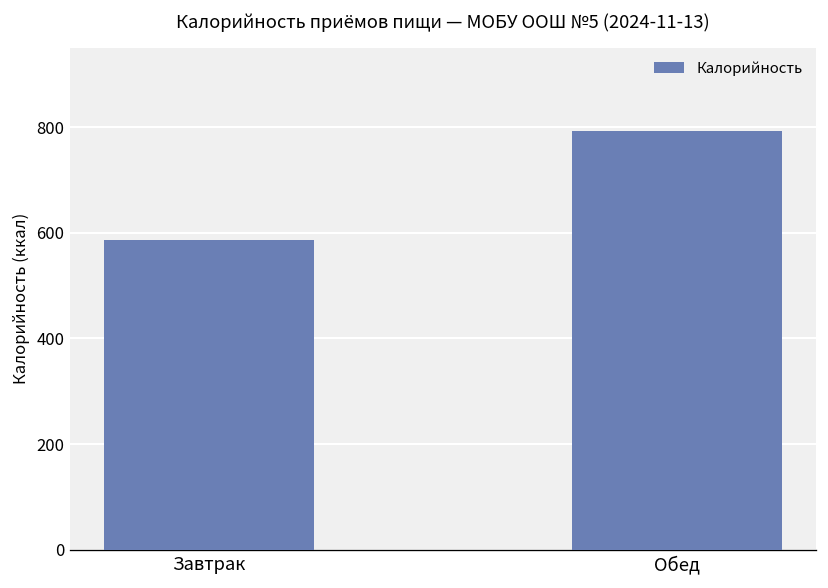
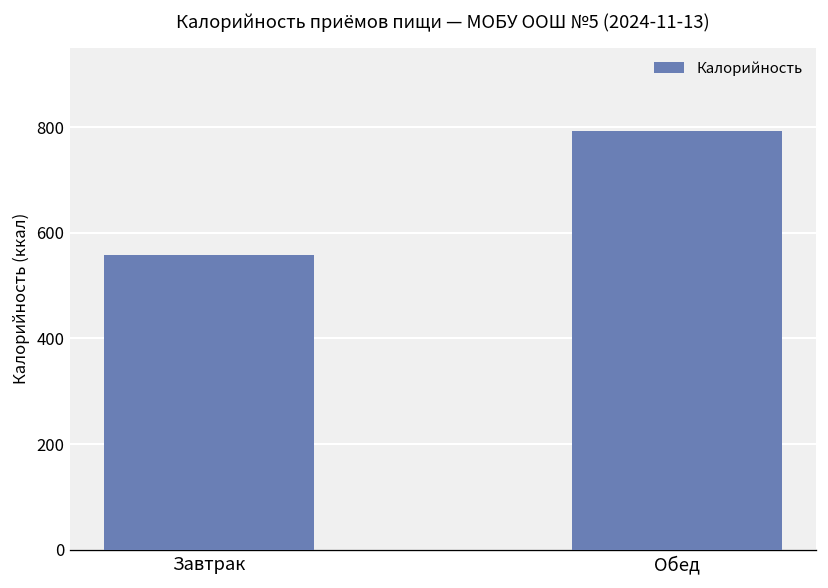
  {
-   "Завтрак": 590,
+   "Завтрак": 560,
    "Обед": 790
  }
